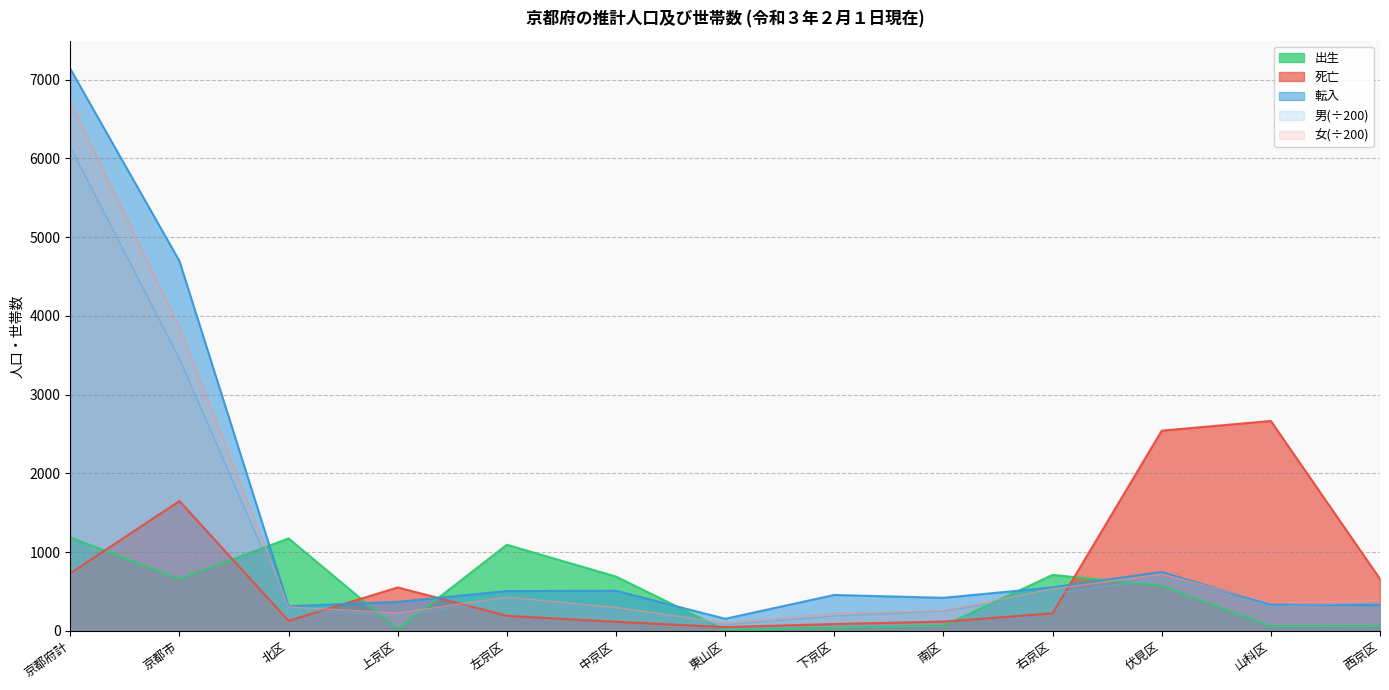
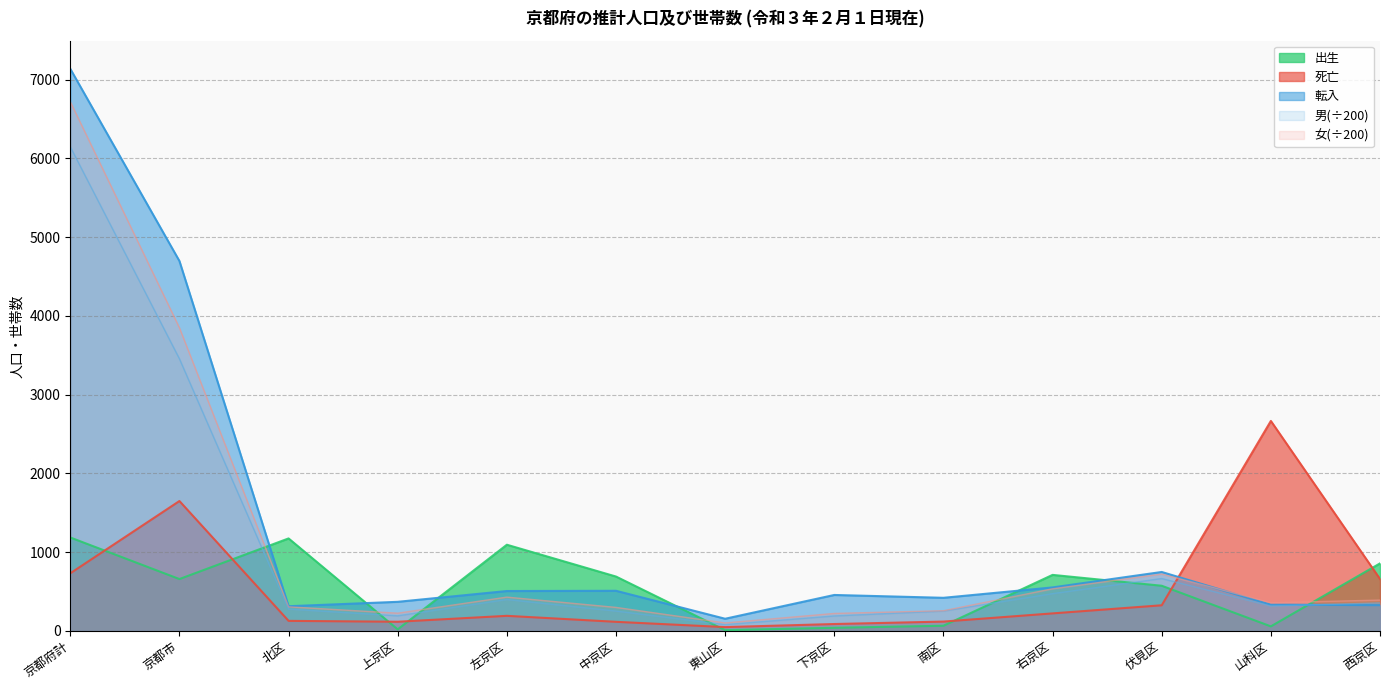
  {
    "出生": {
      "京都府計": 1200,
      "京都市": 700,
      "北区": 1200,
      "上京区": 0,
      "左京区": 1100,
      "中京区": 700,
      "東山区": 0,
      "下京区": 0,
      "南区": 100,
      "右京区": 700,
      "伏見区": 600,
      "山科区": 100,
-     "西京区": 100
+     "西京区": 900
    },
    "死亡": {
      "京都府計": 700,
      "京都市": 1700,
      "北区": 100,
-     "上京区": 600,
+     "上京区": 100,
      "左京区": 200,
      "中京区": 100,
      "下京区": 100,
      "南区": 100,
      "右京区": 200,
-     "伏見区": 2500,
+     "伏見区": 300,
      "山科区": 2700,
      "西京区": 700
    }
  }
